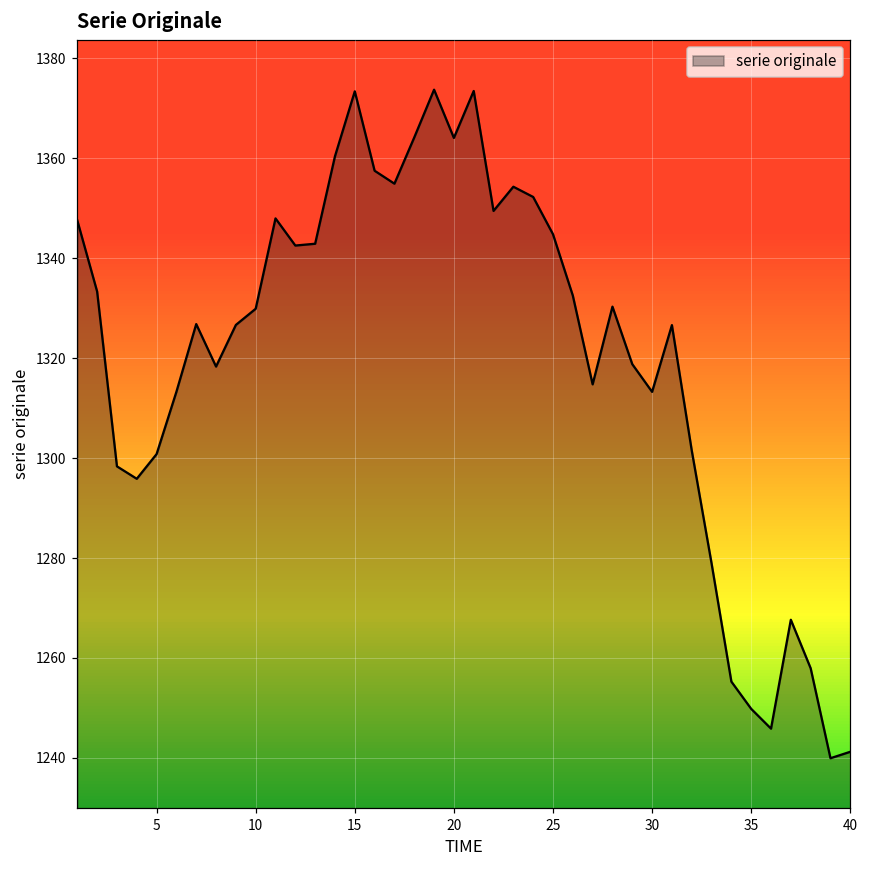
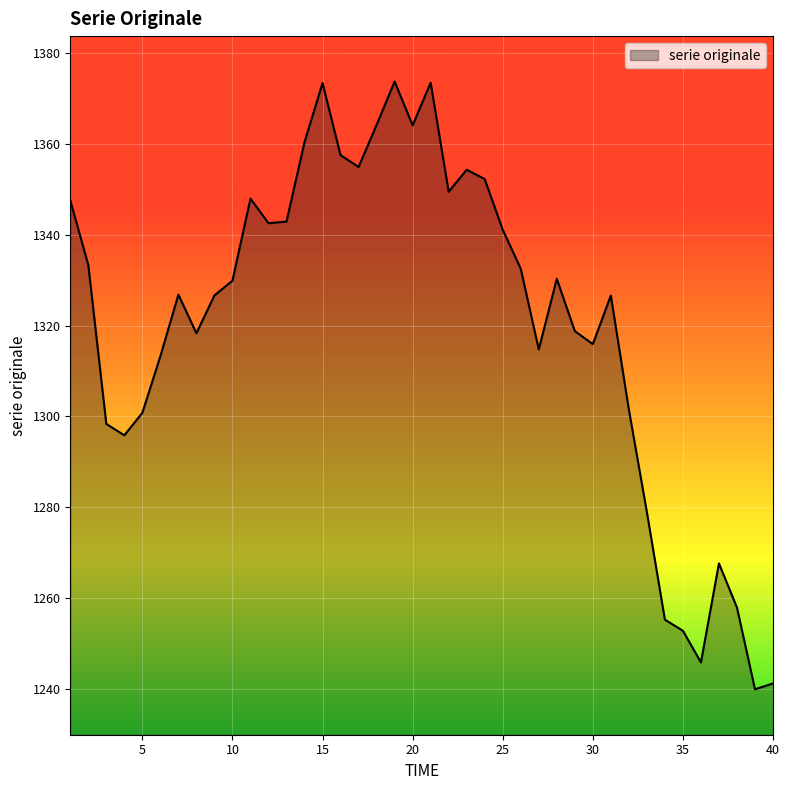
  {
    "5": 1301,
    "10": 1330,
    "15": 1373,
    "20": 1364,
-   "25": 1345,
-   "30": 1313,
-   "35": 1250,
+   "25": 1341,
+   "30": 1316,
+   "35": 1253,
    "40": 1241
  }
